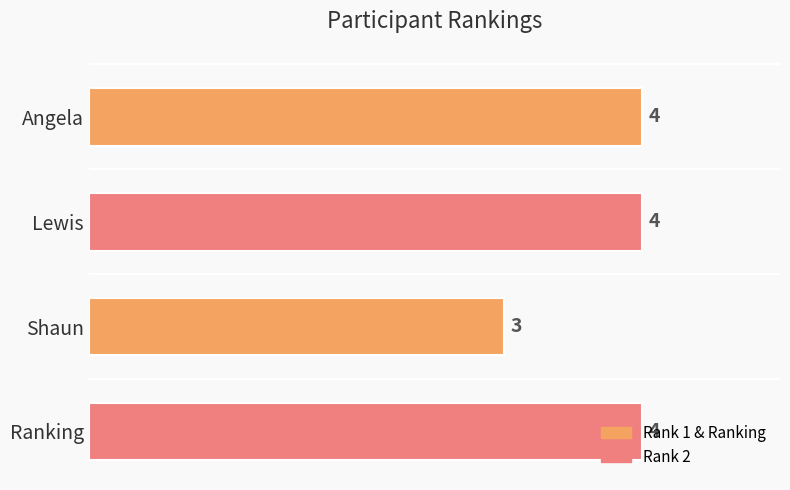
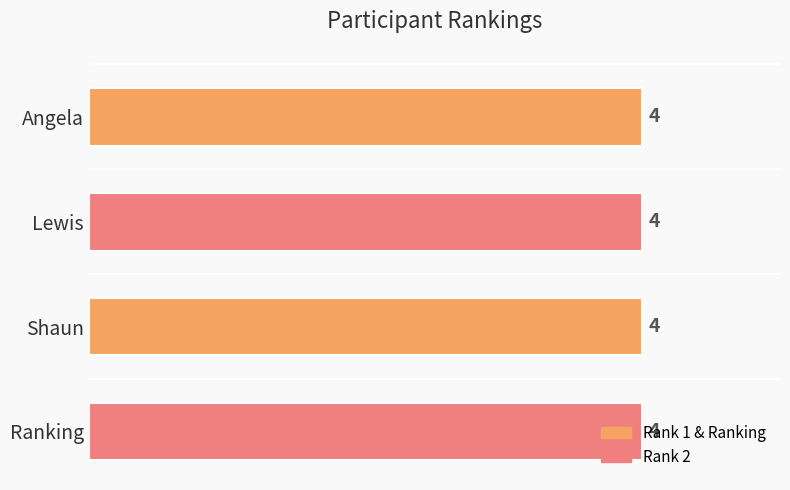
  {
    "Angela": 4,
    "Lewis": 4,
-   "Shaun": 3,
+   "Shaun": 4,
    "Ranking": 4
  }
